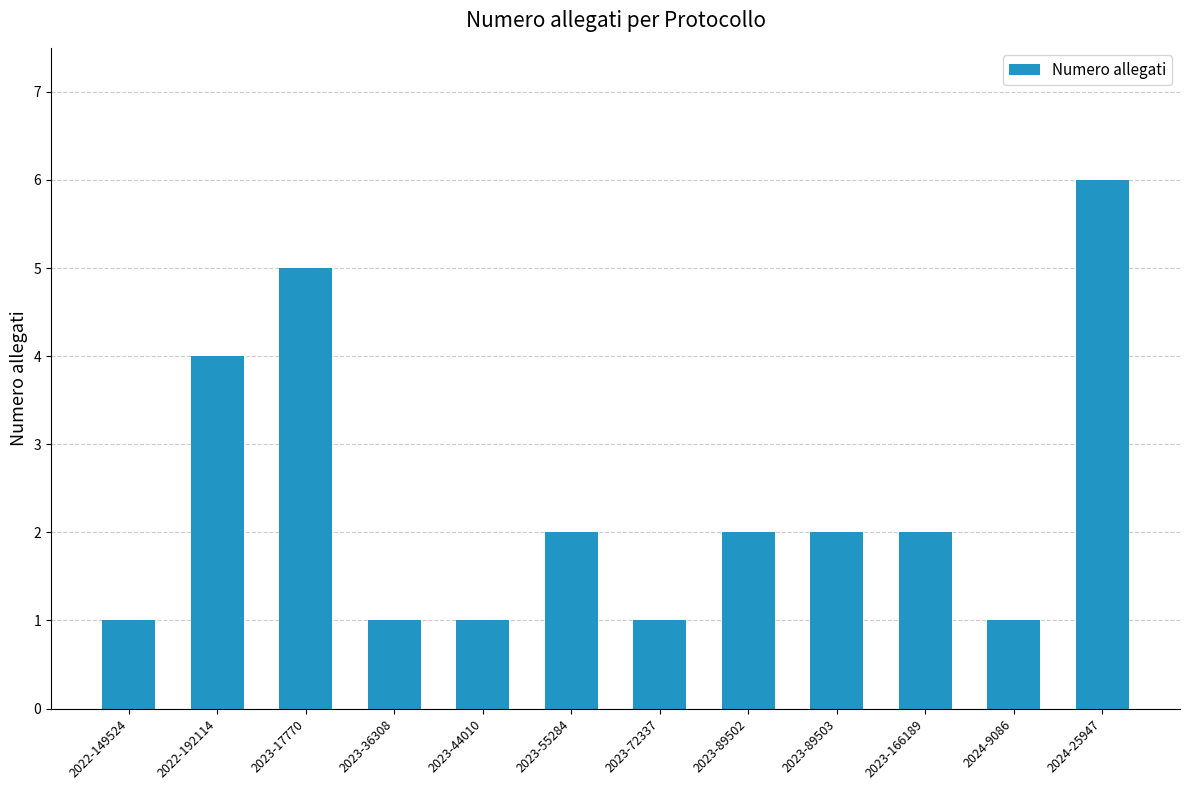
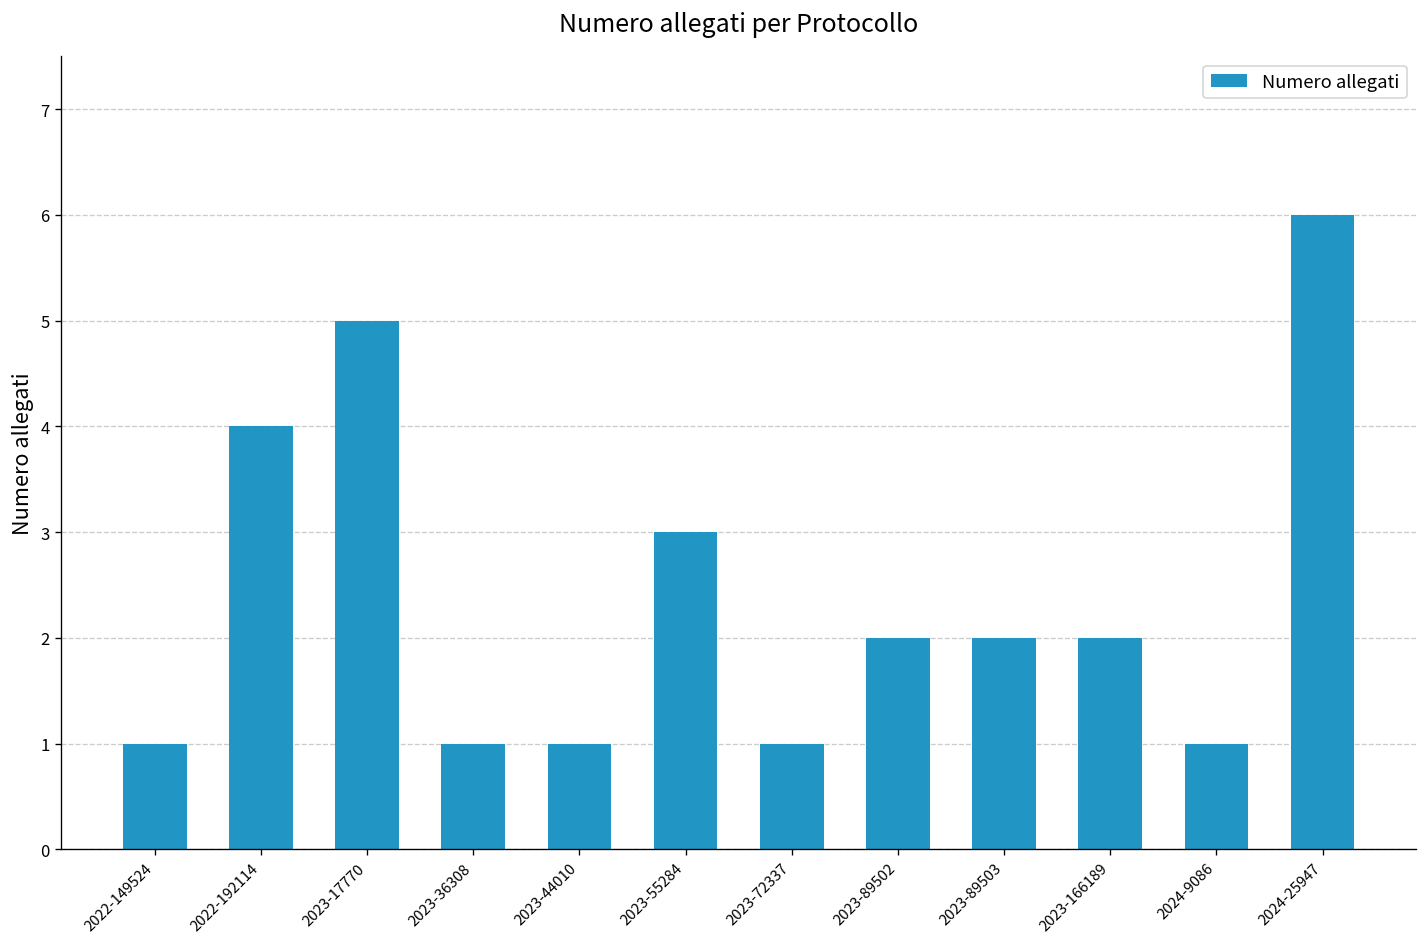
  {
    "2022-149524": 1,
    "2022-192114": 4,
    "2023-17770": 5,
    "2023-36308": 1,
    "2023-44010": 1,
-   "2023-55284": 2,
+   "2023-55284": 3,
    "2023-72337": 1,
    "2023-89502": 2,
    "2023-89503": 2,
    "2023-166189": 2,
    "2024-9086": 1,
    "2024-25947": 6
  }
